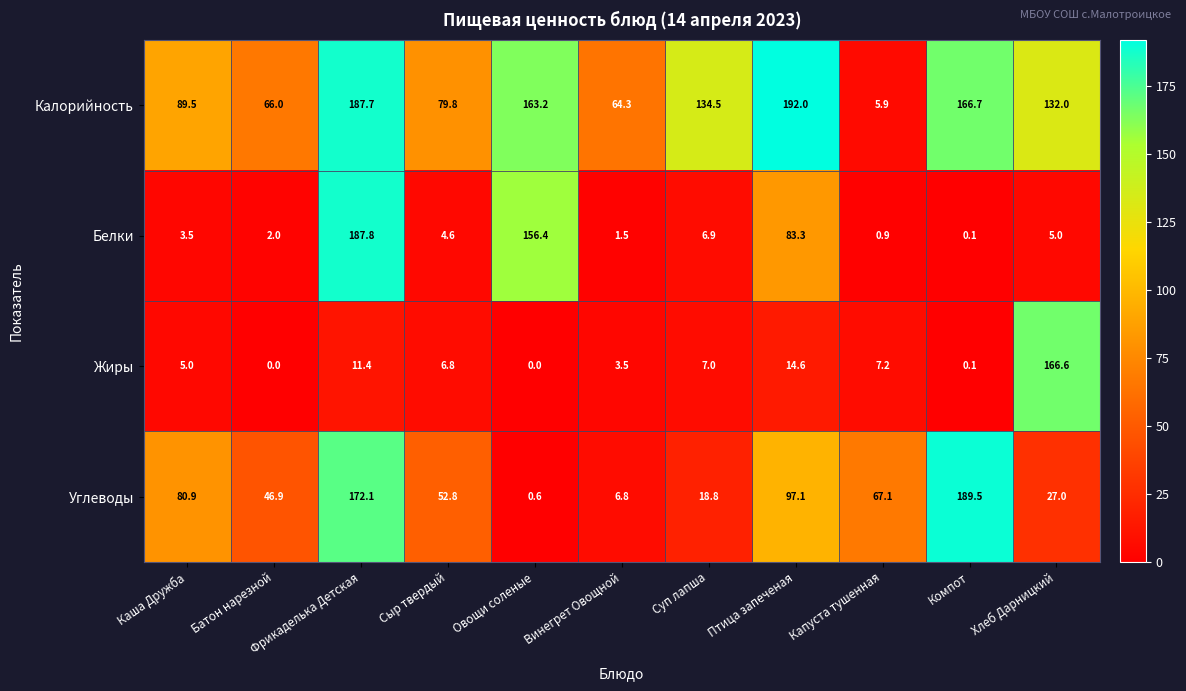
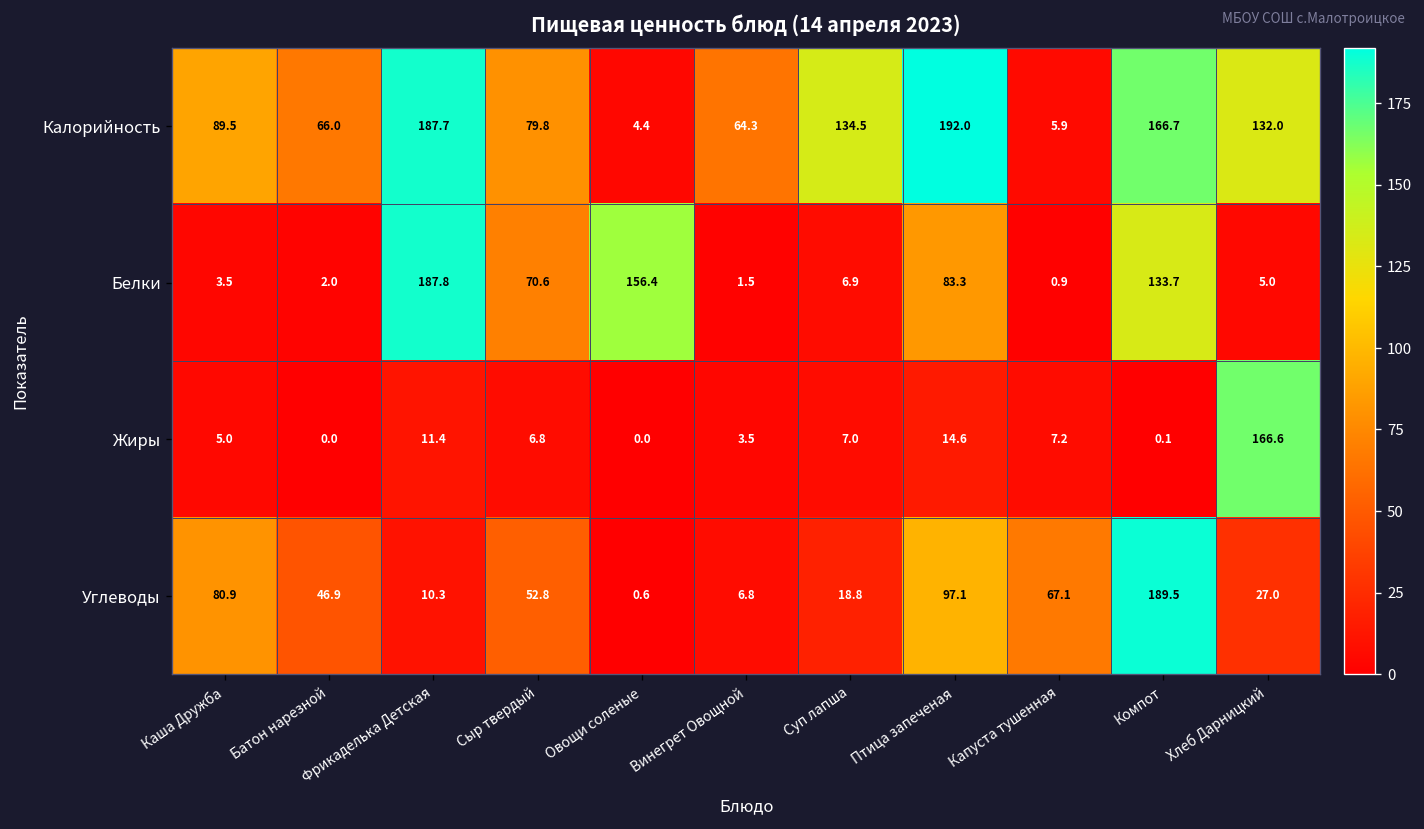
  {
    "Калорийность": {
      "Каша Дружба": 89.5,
      "Батон нарезной": 66.0,
      "Фрикаделька Детская": 187.7,
      "Сыр твердый": 79.8,
-     "Овощи соленые": 163.2,
+     "Овощи соленые": 4.4,
      "Винегрет Овощной": 64.3,
      "Суп лапша": 134.5,
      "Птица запеченая": 192.0,
      "Капуста тушенная": 5.9,
      "Компот": 166.7,
      "Хлеб Дарницкий": 132.0
    },
    "Белки": {
      "Каша Дружба": 3.5,
      "Батон нарезной": 2.0,
      "Фрикаделька Детская": 187.8,
-     "Сыр твердый": 4.6,
+     "Сыр твердый": 70.6,
      "Овощи соленые": 156.4,
      "Винегрет Овощной": 1.5,
      "Суп лапша": 6.9,
      "Птица запеченая": 83.3,
      "Капуста тушенная": 0.9,
-     "Компот": 0.1,
+     "Компот": 133.7,
      "Хлеб Дарницкий": 5.0
    },
    "Жиры": {
      "Каша Дружба": 5.0,
      "Батон нарезной": 0.0,
      "Фрикаделька Детская": 11.4,
      "Сыр твердый": 6.8,
      "Овощи соленые": 0.0,
      "Винегрет Овощной": 3.5,
      "Суп лапша": 7.0,
      "Птица запеченая": 14.6,
      "Капуста тушенная": 7.2,
      "Компот": 0.1,
      "Хлеб Дарницкий": 166.6
    },
    "Углеводы": {
      "Каша Дружба": 80.9,
      "Батон нарезной": 46.9,
-     "Фрикаделька Детская": 172.1,
+     "Фрикаделька Детская": 10.3,
      "Сыр твердый": 52.8,
      "Овощи соленые": 0.6,
      "Винегрет Овощной": 6.8,
      "Суп лапша": 18.8,
      "Птица запеченая": 97.1,
      "Капуста тушенная": 67.1,
      "Компот": 189.5,
      "Хлеб Дарницкий": 27.0
    }
  }
